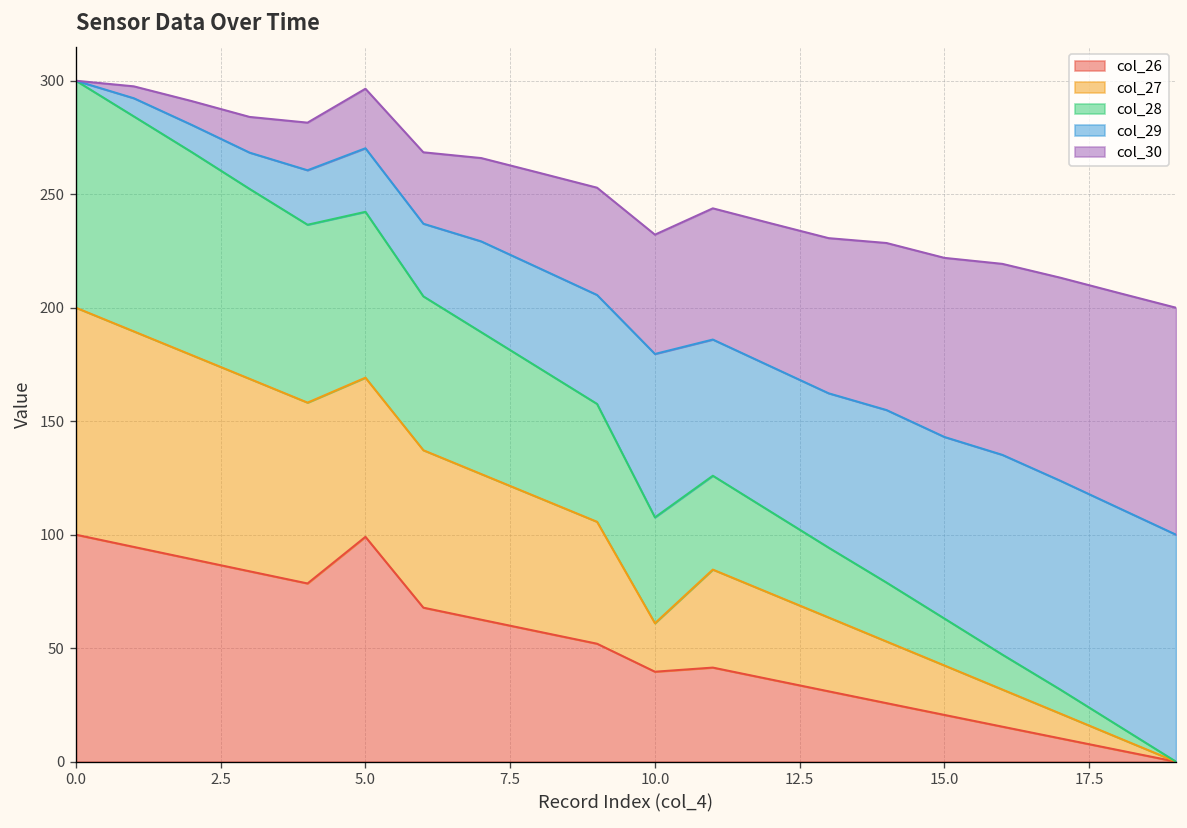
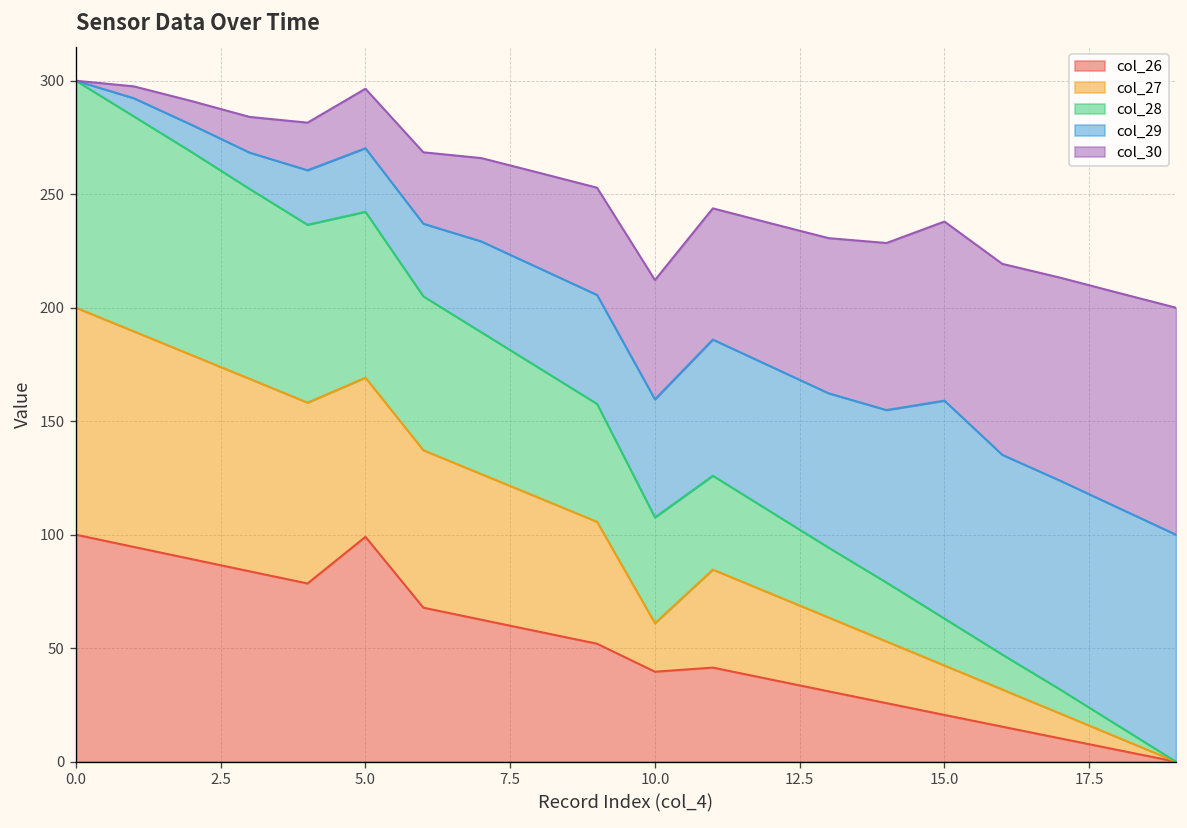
  {
    "col_26": {
      "0.0": 100,
      "5.0": 99,
      "10.0": 40,
      "15.0": 21
    },
    "col_27": {
      "0.0": 100,
      "5.0": 70,
      "10.0": 21,
      "15.0": 22
    },
    "col_28": {
      "5.0": 73,
      "10.0": 47,
      "15.0": 21
    },
    "col_29": {
      "5.0": 28,
-     "10.0": 72,
-     "15.0": 80
+     "10.0": 52,
+     "15.0": 96
    },
    "col_30": {
      "5.0": 26,
      "10.0": 53,
      "15.0": 79
    }
  }
